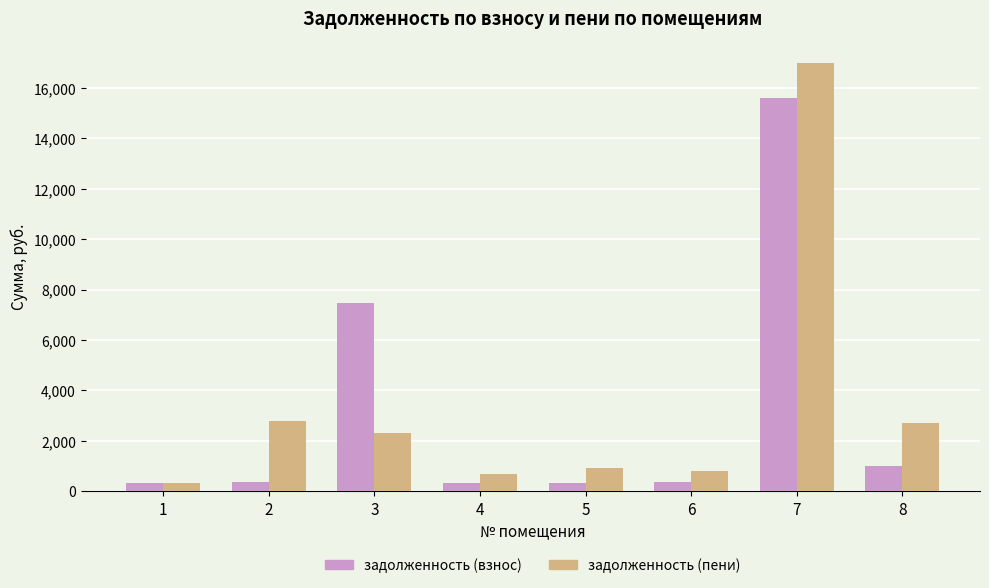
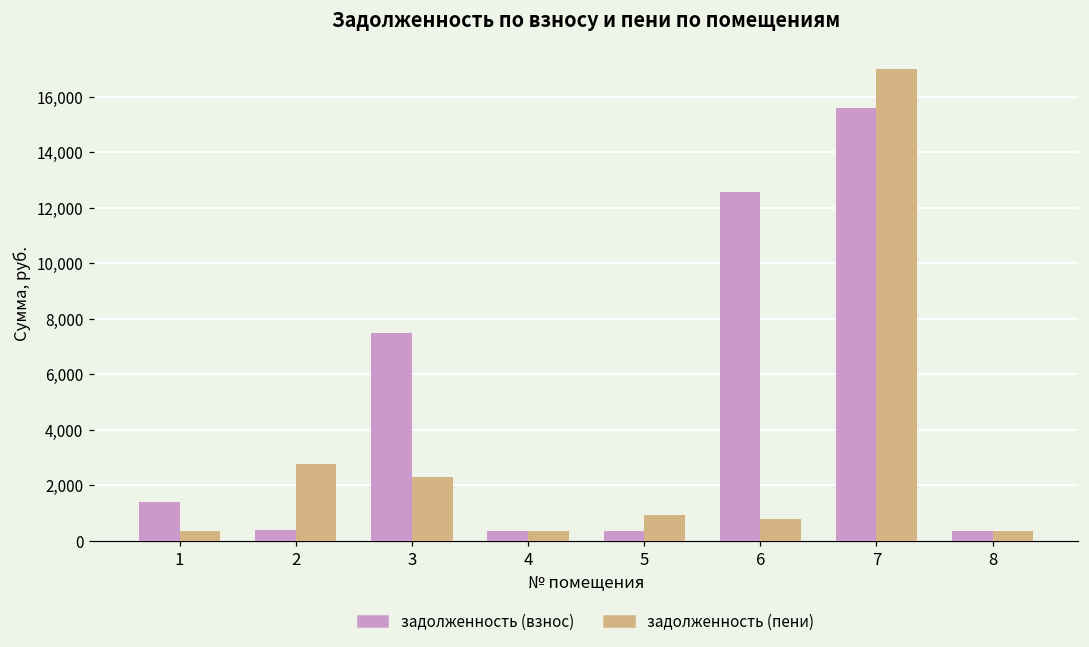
  {
    "задолженность (взнос)": {
-     "1": "300",
+     "1": "1,400",
      "2": "400",
      "3": "7,500",
      "4": "300",
      "5": "300",
-     "6": "400",
+     "6": "12,600",
      "7": "15,600",
-     "8": "1,000"
+     "8": "300"
    },
    "задолженность (пени)": {
      "1": "300",
      "2": "2,800",
      "3": "2,300",
-     "4": "700",
+     "4": "300",
      "5": "900",
      "6": "800",
      "7": "17,000",
-     "8": "2,700"
+     "8": "300"
    }
  }
